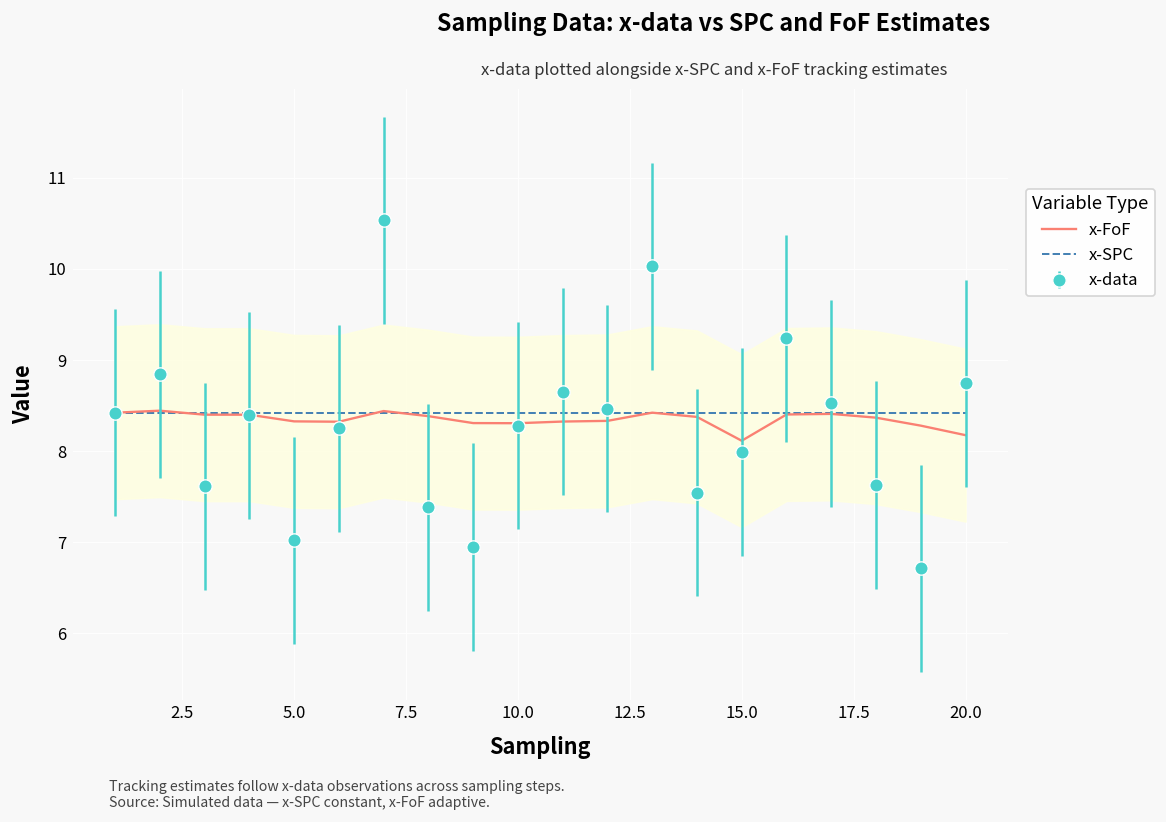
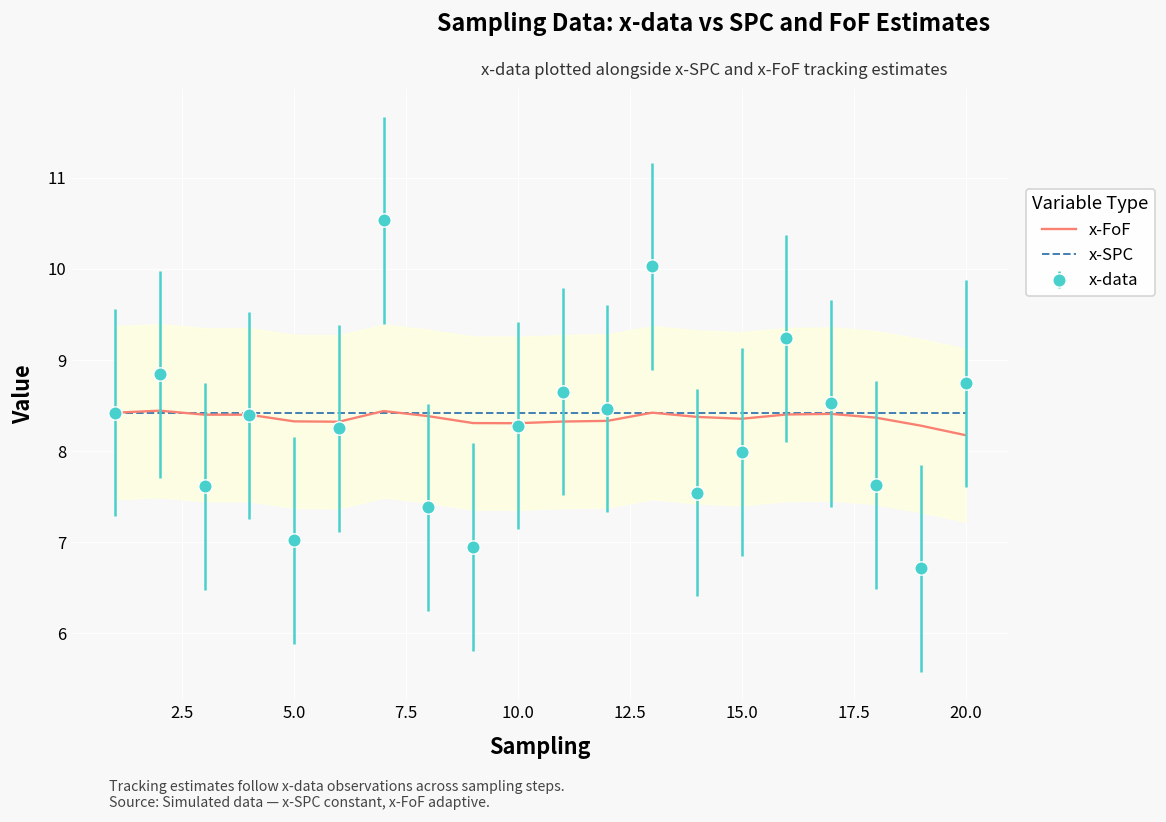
  {
    "x-FoF": {
      "5.0": 8.3,
-     "15.0": 8.1,
+     "15.0": 8.4,
      "20.0": 8.2
    },
    "x-SPC": {
      "5.0": 8.4,
      "10.0": 8.4,
      "15.0": 8.4,
      "20.0": 8.4
    }
  }
